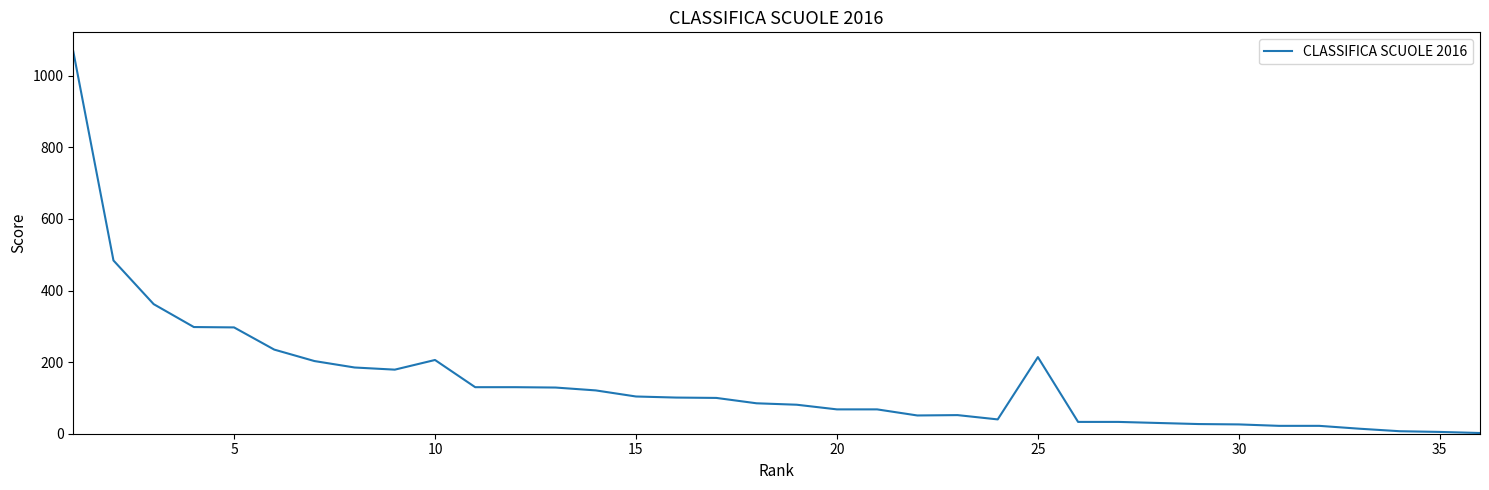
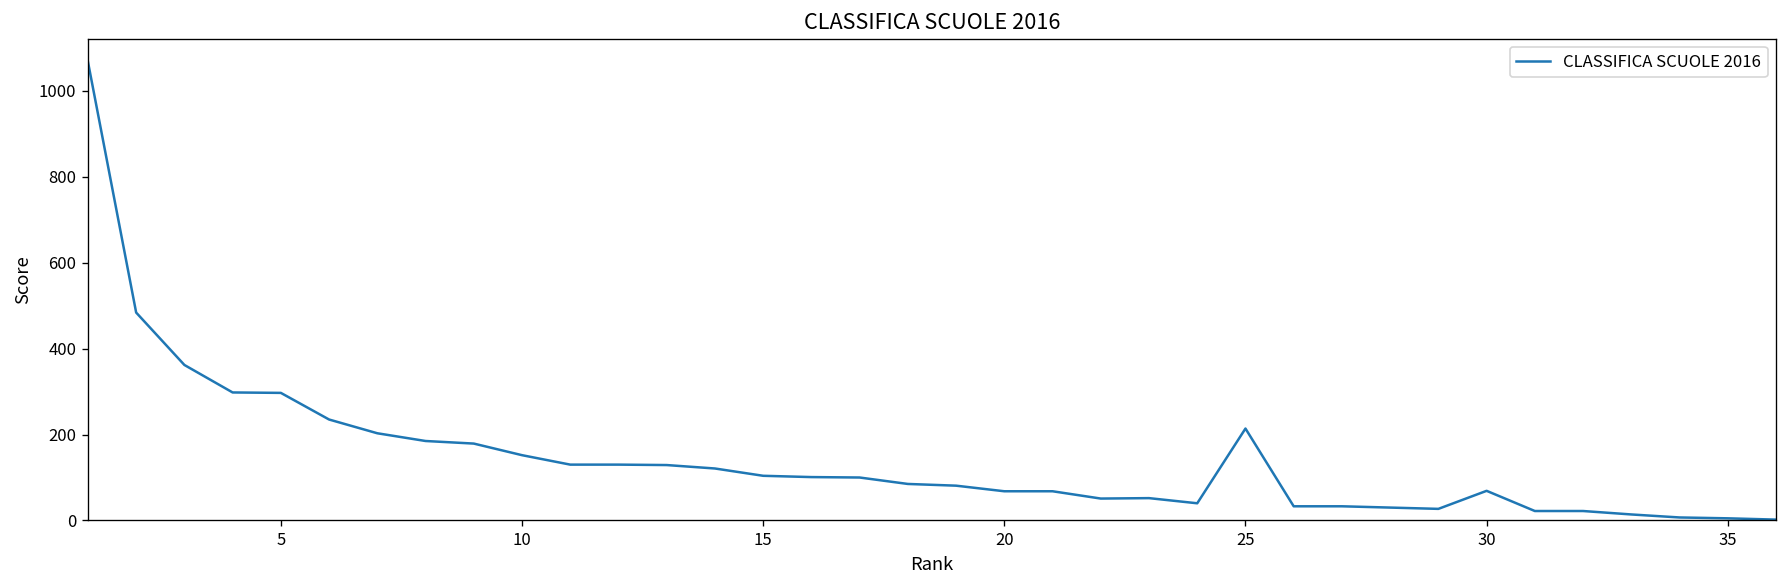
  {
    "5": 300,
-   "10": 210,
+   "10": 150,
    "15": 100,
    "20": 70,
    "25": 210,
-   "30": 30,
+   "30": 70,
    "35": 10
  }
